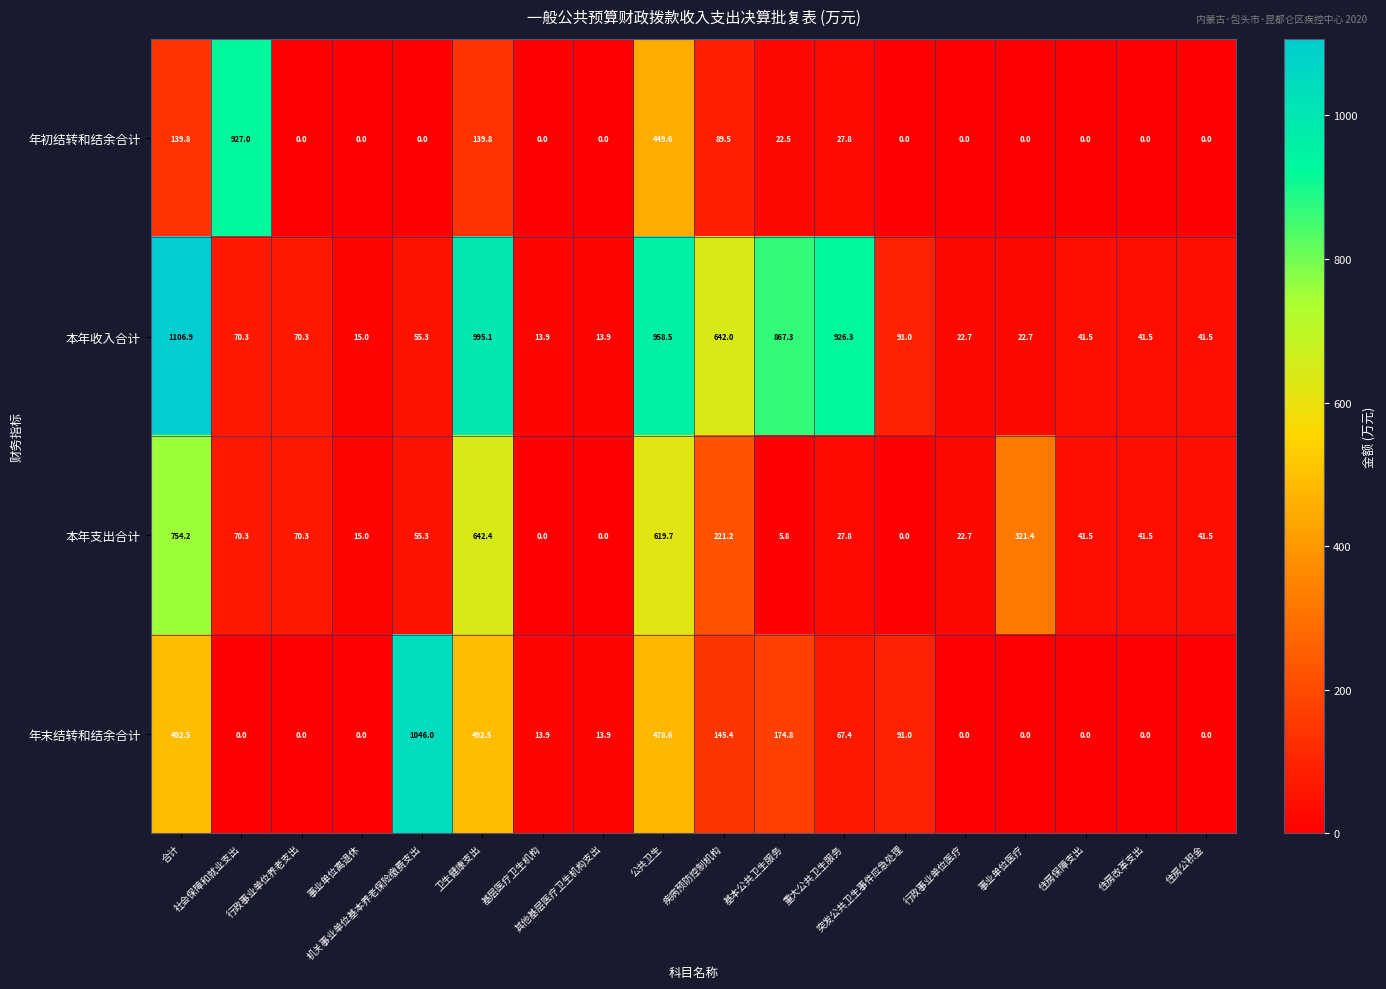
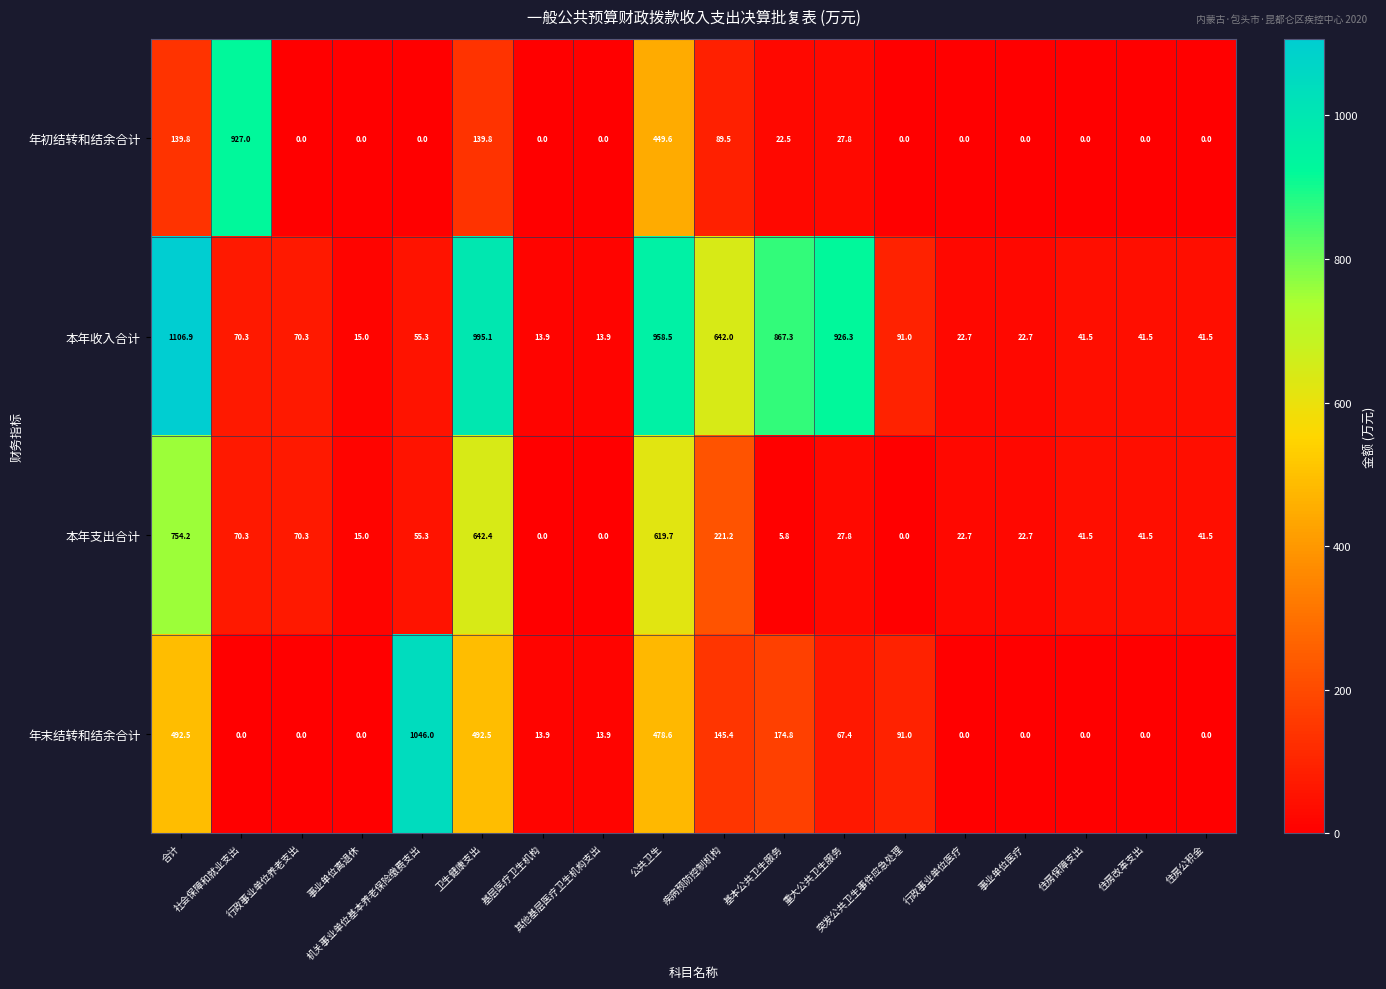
  {
    "年初结转和结余合计": {
      "合计": 139.8,
      "社会保障和就业支出": 927.0,
      "行政事业单位养老支出": 0.0,
      "事业单位离退休": 0.0,
      "机关事业单位基本养老保险缴费支出": 0.0,
      "卫生健康支出": 139.8,
      "基层医疗卫生机构": 0.0,
      "其他基层医疗卫生机构支出": 0.0,
      "公共卫生": 449.6,
      "疾病预防控制机构": 89.5,
      "基本公共卫生服务": 22.5,
      "重大公共卫生服务": 27.8,
      "突发公共卫生事件应急处理": 0.0,
      "行政事业单位医疗": 0.0,
      "事业单位医疗": 0.0,
      "住房保障支出": 0.0,
      "住房改革支出": 0.0,
      "住房公积金": 0.0
    },
    "本年收入合计": {
      "合计": 1106.9,
      "社会保障和就业支出": 70.3,
      "行政事业单位养老支出": 70.3,
      "事业单位离退休": 15.0,
      "机关事业单位基本养老保险缴费支出": 55.3,
      "卫生健康支出": 995.1,
      "基层医疗卫生机构": 13.9,
      "其他基层医疗卫生机构支出": 13.9,
      "公共卫生": 958.5,
      "疾病预防控制机构": 642.0,
      "基本公共卫生服务": 867.3,
      "重大公共卫生服务": 926.3,
      "突发公共卫生事件应急处理": 91.0,
      "行政事业单位医疗": 22.7,
      "事业单位医疗": 22.7,
      "住房保障支出": 41.5,
      "住房改革支出": 41.5,
      "住房公积金": 41.5
    },
    "本年支出合计": {
      "合计": 754.2,
      "社会保障和就业支出": 70.3,
      "行政事业单位养老支出": 70.3,
      "事业单位离退休": 15.0,
      "机关事业单位基本养老保险缴费支出": 55.3,
      "卫生健康支出": 642.4,
      "基层医疗卫生机构": 0.0,
      "其他基层医疗卫生机构支出": 0.0,
      "公共卫生": 619.7,
      "疾病预防控制机构": 221.2,
      "基本公共卫生服务": 5.8,
      "重大公共卫生服务": 27.8,
      "突发公共卫生事件应急处理": 0.0,
      "行政事业单位医疗": 22.7,
-     "事业单位医疗": 321.4,
+     "事业单位医疗": 22.7,
      "住房保障支出": 41.5,
      "住房改革支出": 41.5,
      "住房公积金": 41.5
    },
    "年末结转和结余合计": {
      "合计": 492.5,
      "社会保障和就业支出": 0.0,
      "行政事业单位养老支出": 0.0,
      "事业单位离退休": 0.0,
      "机关事业单位基本养老保险缴费支出": 1046.0,
      "卫生健康支出": 492.5,
      "基层医疗卫生机构": 13.9,
      "其他基层医疗卫生机构支出": 13.9,
      "公共卫生": 478.6,
      "疾病预防控制机构": 145.4,
      "基本公共卫生服务": 174.8,
      "重大公共卫生服务": 67.4,
      "突发公共卫生事件应急处理": 91.0,
      "行政事业单位医疗": 0.0,
      "事业单位医疗": 0.0,
      "住房保障支出": 0.0,
      "住房改革支出": 0.0,
      "住房公积金": 0.0
    }
  }
